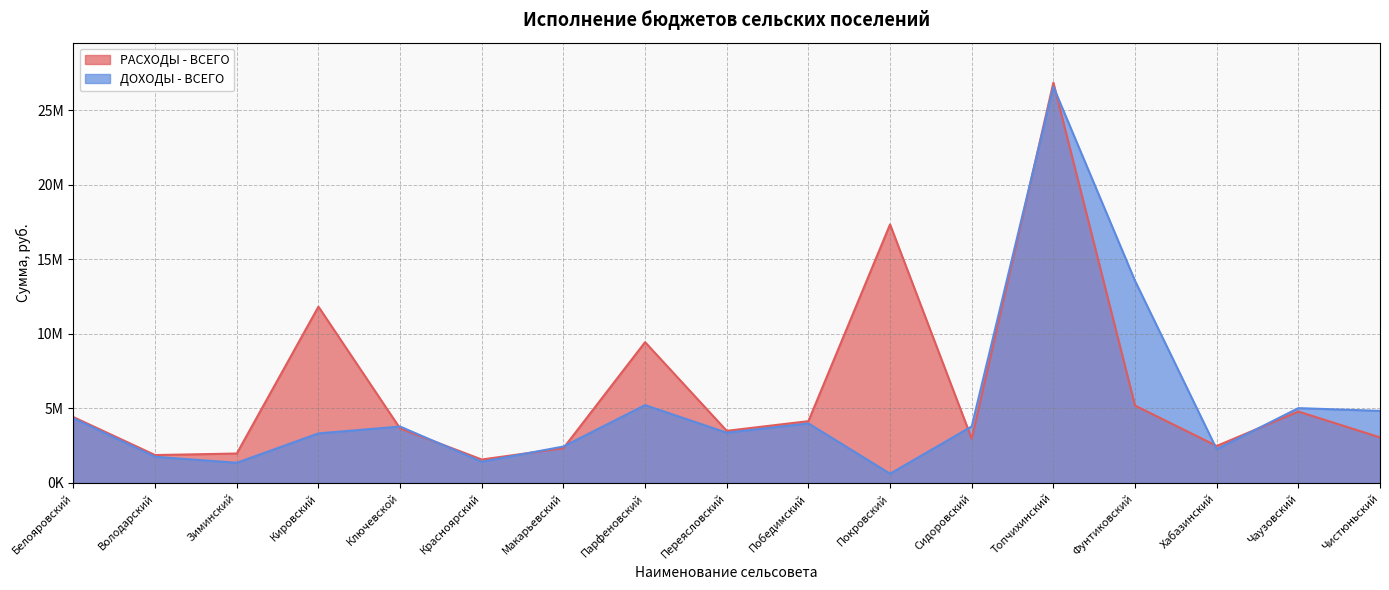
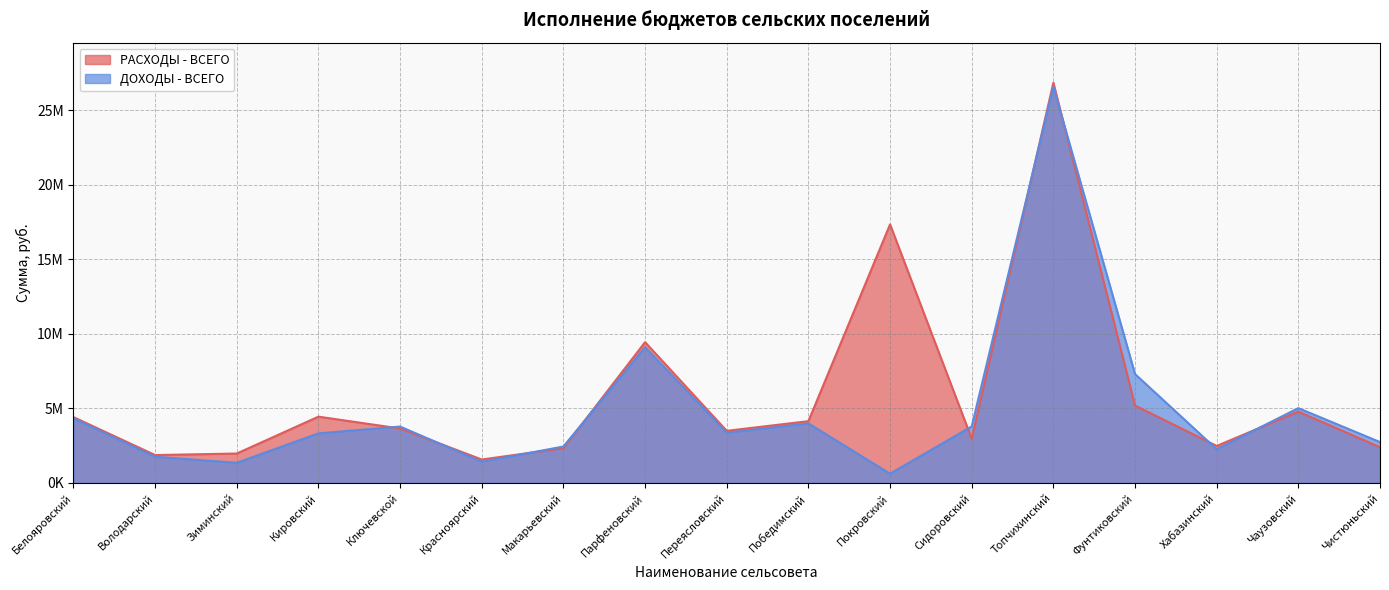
  {
    "РАСХОДЫ - ВСЕГО": {
      "Зиминский": 2000000,
-     "Кировский": 11800000,
+     "Кировский": 4400000,
      "Парфеновский": 9400000,
      "Покровский": 17400000,
      "Сидоровский": 3000000,
      "Топчихинский": 26900000,
      "Фунтиковский": 5200000,
      "Хабазинский": 2500000,
      "Чаузовский": 4800000,
-     "Чистюньский": 3100000
+     "Чистюньский": 2400000
    },
    "ДОХОДЫ - ВСЕГО": {
      "Зиминский": 1400000,
      "Кировский": 3300000,
-     "Парфеновский": 5200000,
+     "Парфеновский": 9100000,
      "Покровский": 600000,
      "Сидоровский": 3800000,
      "Топчихинский": 26600000,
-     "Фунтиковский": 13600000,
+     "Фунтиковский": 7300000,
      "Хабазинский": 2300000,
      "Чаузовский": 5000000,
-     "Чистюньский": 4800000
+     "Чистюньский": 2700000
    }
  }
